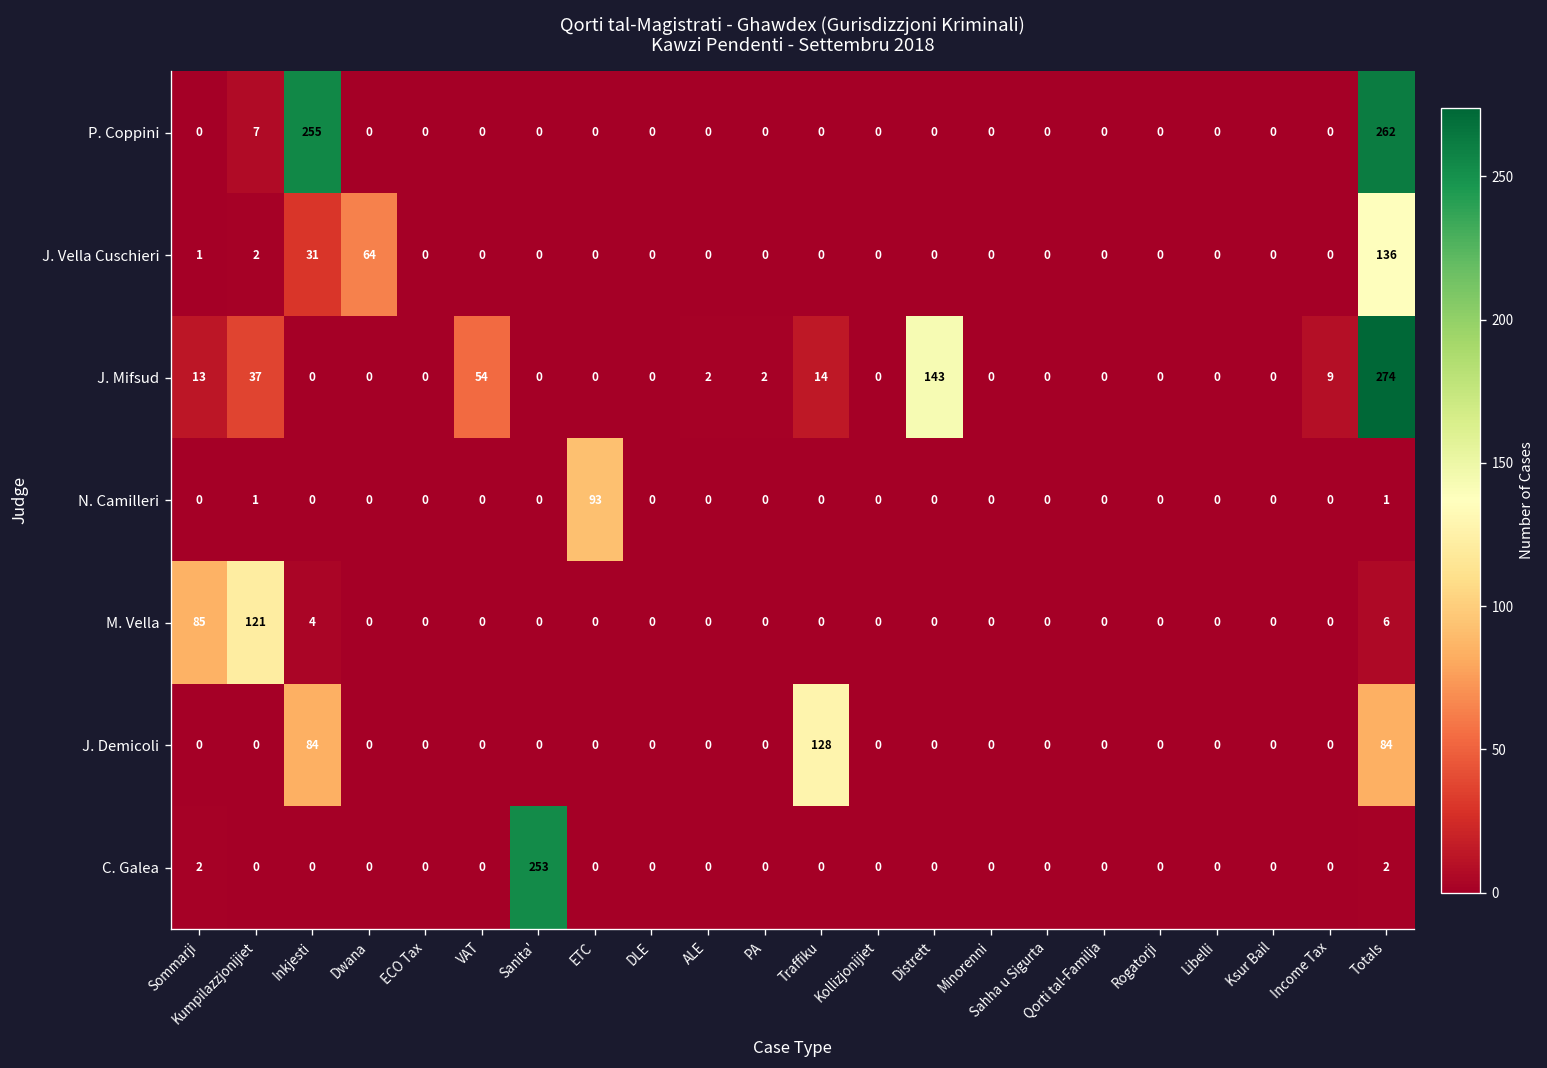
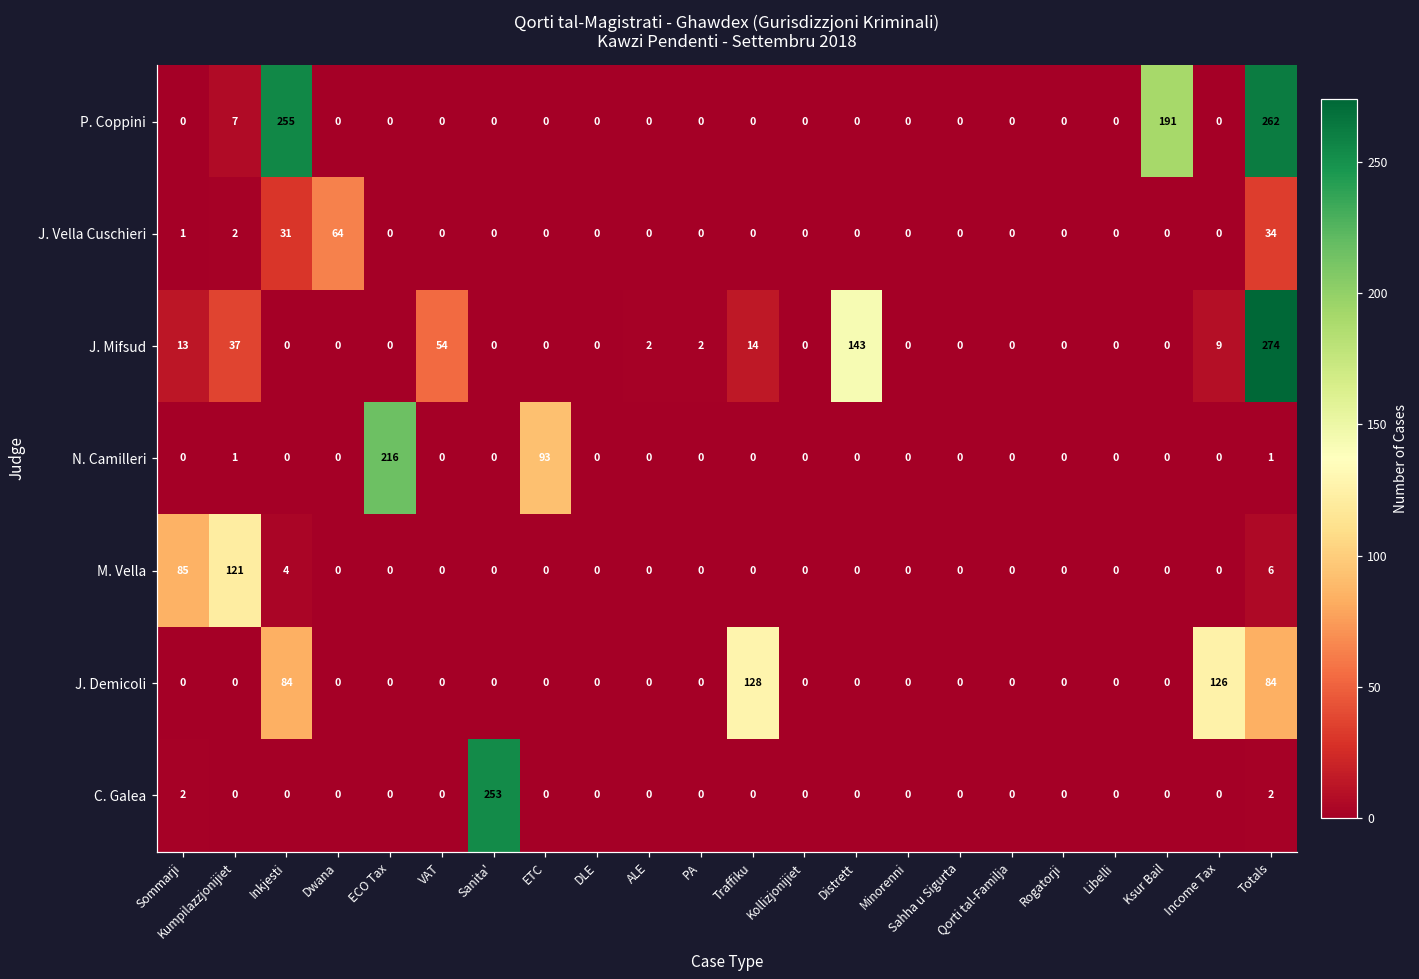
  {
    "P. Coppini": {
      "Sommarji": 0,
      "Kumpilazzjonijiet": 7,
      "Inkjesti": 255,
      "Dwana": 0,
      "ECO Tax": 0,
      "VAT": 0,
      "Sanita'": 0,
      "ETC": 0,
      "DLE": 0,
      "ALE": 0,
      "PA": 0,
      "Traffiku": 0,
      "Kollizjonijiet": 0,
      "Distrett": 0,
      "Minorenni": 0,
      "Sahha u Sigurta": 0,
      "Qorti tal-Familja": 0,
      "Rogatorji": 0,
      "Libelli": 0,
-     "Ksur Bail": 0,
+     "Ksur Bail": 191,
      "Income Tax": 0,
      "Totals": 262
    },
    "J. Vella Cuschieri": {
      "Sommarji": 1,
      "Kumpilazzjonijiet": 2,
      "Inkjesti": 31,
      "Dwana": 64,
      "ECO Tax": 0,
      "VAT": 0,
      "Sanita'": 0,
      "ETC": 0,
      "DLE": 0,
      "ALE": 0,
      "PA": 0,
      "Traffiku": 0,
      "Kollizjonijiet": 0,
      "Distrett": 0,
      "Minorenni": 0,
      "Sahha u Sigurta": 0,
      "Qorti tal-Familja": 0,
      "Rogatorji": 0,
      "Libelli": 0,
      "Ksur Bail": 0,
      "Income Tax": 0,
-     "Totals": 136
+     "Totals": 34
    },
    "J. Mifsud": {
      "Sommarji": 13,
      "Kumpilazzjonijiet": 37,
      "Inkjesti": 0,
      "Dwana": 0,
      "ECO Tax": 0,
      "VAT": 54,
      "Sanita'": 0,
      "ETC": 0,
      "DLE": 0,
      "ALE": 2,
      "PA": 2,
      "Traffiku": 14,
      "Kollizjonijiet": 0,
      "Distrett": 143,
      "Minorenni": 0,
      "Sahha u Sigurta": 0,
      "Qorti tal-Familja": 0,
      "Rogatorji": 0,
      "Libelli": 0,
      "Ksur Bail": 0,
      "Income Tax": 9,
      "Totals": 274
    },
    "N. Camilleri": {
      "Sommarji": 0,
      "Kumpilazzjonijiet": 1,
      "Inkjesti": 0,
      "Dwana": 0,
-     "ECO Tax": 0,
+     "ECO Tax": 216,
      "VAT": 0,
      "Sanita'": 0,
      "ETC": 93,
      "DLE": 0,
      "ALE": 0,
      "PA": 0,
      "Traffiku": 0,
      "Kollizjonijiet": 0,
      "Distrett": 0,
      "Minorenni": 0,
      "Sahha u Sigurta": 0,
      "Qorti tal-Familja": 0,
      "Rogatorji": 0,
      "Libelli": 0,
      "Ksur Bail": 0,
      "Income Tax": 0,
      "Totals": 1
    },
    "M. Vella": {
      "Sommarji": 85,
      "Kumpilazzjonijiet": 121,
      "Inkjesti": 4,
      "Dwana": 0,
      "ECO Tax": 0,
      "VAT": 0,
      "Sanita'": 0,
      "ETC": 0,
      "DLE": 0,
      "ALE": 0,
      "PA": 0,
      "Traffiku": 0,
      "Kollizjonijiet": 0,
      "Distrett": 0,
      "Minorenni": 0,
      "Sahha u Sigurta": 0,
      "Qorti tal-Familja": 0,
      "Rogatorji": 0,
      "Libelli": 0,
      "Ksur Bail": 0,
      "Income Tax": 0,
      "Totals": 6
    },
    "J. Demicoli": {
      "Sommarji": 0,
      "Kumpilazzjonijiet": 0,
      "Inkjesti": 84,
      "Dwana": 0,
      "ECO Tax": 0,
      "VAT": 0,
      "Sanita'": 0,
      "ETC": 0,
      "DLE": 0,
      "ALE": 0,
      "PA": 0,
      "Traffiku": 128,
      "Kollizjonijiet": 0,
      "Distrett": 0,
      "Minorenni": 0,
      "Sahha u Sigurta": 0,
      "Qorti tal-Familja": 0,
      "Rogatorji": 0,
      "Libelli": 0,
      "Ksur Bail": 0,
-     "Income Tax": 0,
+     "Income Tax": 126,
      "Totals": 84
    },
    "C. Galea": {
      "Sommarji": 2,
      "Kumpilazzjonijiet": 0,
      "Inkjesti": 0,
      "Dwana": 0,
      "ECO Tax": 0,
      "VAT": 0,
      "Sanita'": 253,
      "ETC": 0,
      "DLE": 0,
      "ALE": 0,
      "PA": 0,
      "Traffiku": 0,
      "Kollizjonijiet": 0,
      "Distrett": 0,
      "Minorenni": 0,
      "Sahha u Sigurta": 0,
      "Qorti tal-Familja": 0,
      "Rogatorji": 0,
      "Libelli": 0,
      "Ksur Bail": 0,
      "Income Tax": 0,
      "Totals": 2
    }
  }
